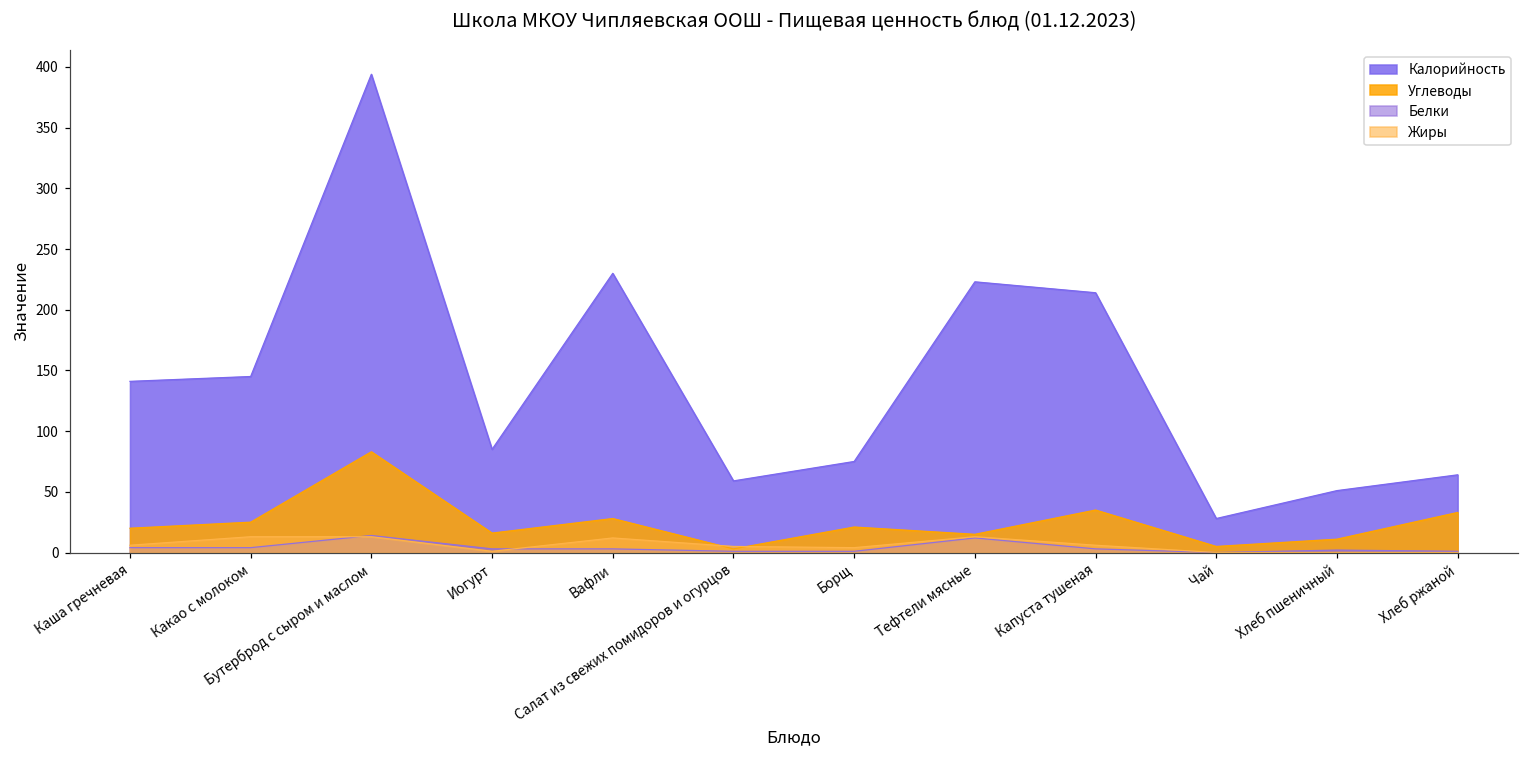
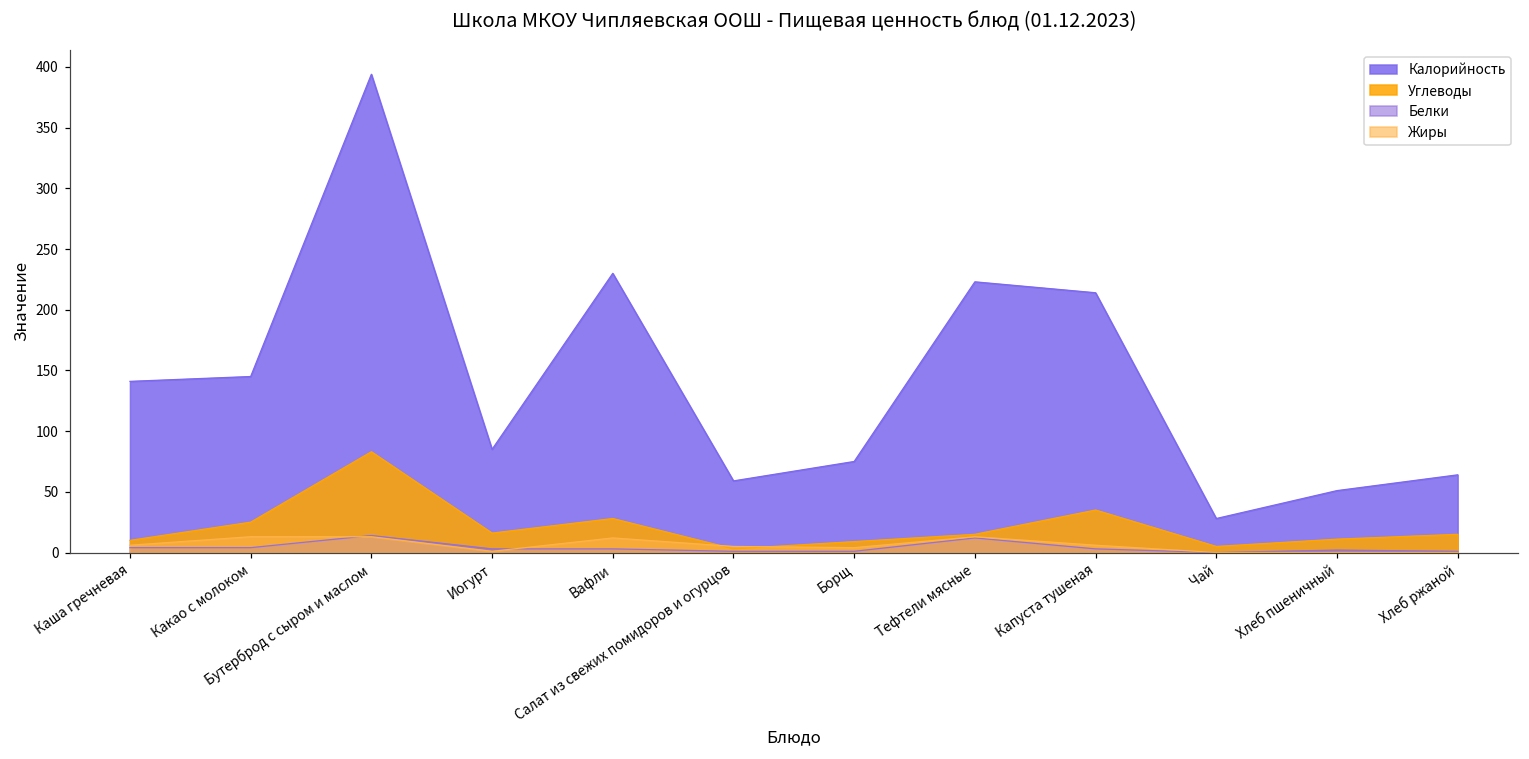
  {
    "Углеводы": {
-     "Каша гречневая": 20,
+     "Каша гречневая": 10,
      "Какао с молоком": 25,
      "Бутерброд с сыром и маслом": 83,
      "Иогурт": 16,
      "Вафли": 28,
-     "Борщ": 21,
+     "Борщ": 9,
      "Капуста тушеная": 35,
      "Чай": 5,
      "Хлеб пшеничный": 11,
-     "Хлеб ржаной": 33
+     "Хлеб ржаной": 15
    },
    "Жиры": {
      "Какао с молоком": 13,
      "Вафли": 12,
      "Борщ": 4,
      "Капуста тушеная": 6
    }
  }
